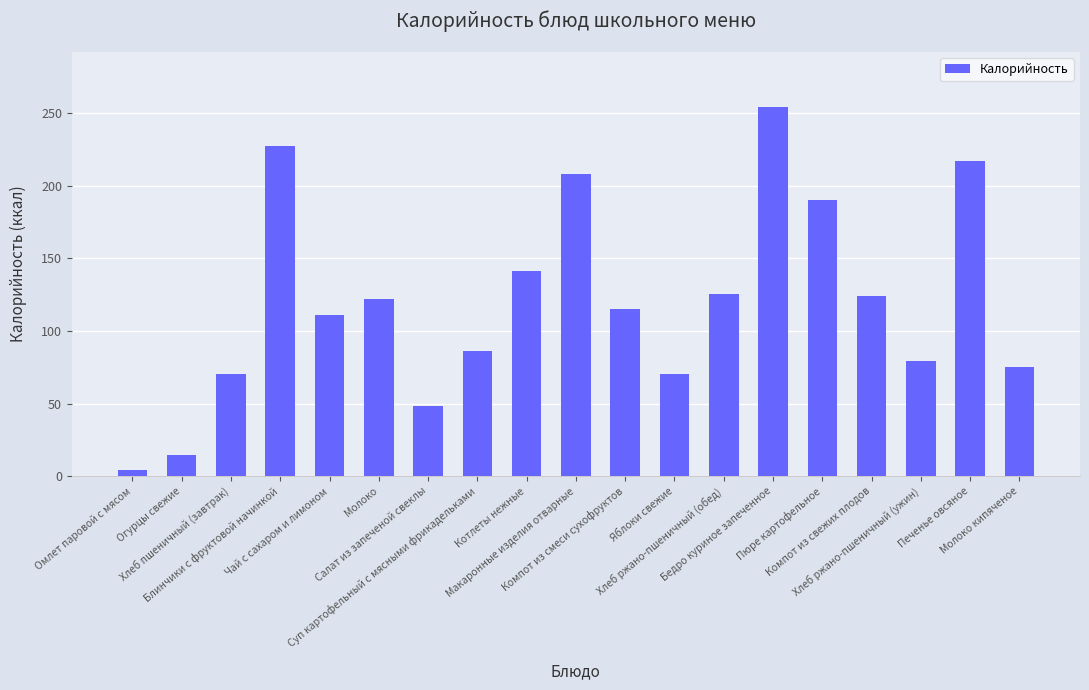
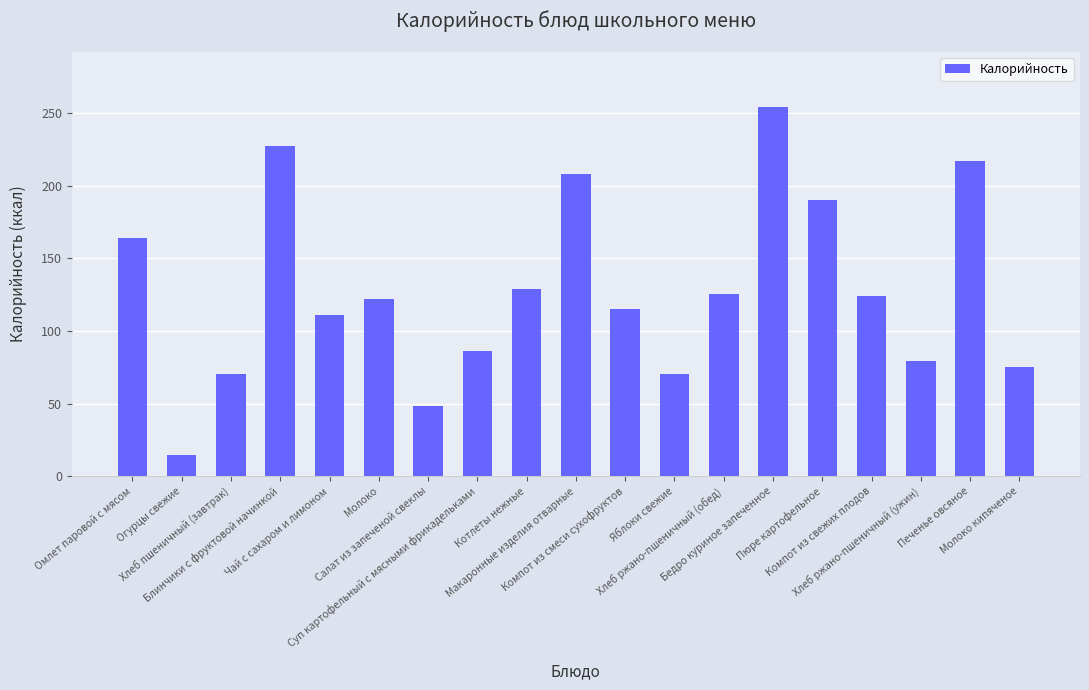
  {
-   "Омлет паровой с мясом": 4,
+   "Омлет паровой с мясом": 164,
    "Огурцы свежие": 15,
    "Хлеб пшеничный (завтрак)": 71,
    "Блинчики с фруктовой начинкой": 228,
    "Чай с сахаром и лимоном": 111,
    "Молоко": 122,
    "Салат из запеченой свеклы": 48,
    "Суп картофельный с мясными фрикадельками": 86,
-   "Котлеты нежные": 141,
+   "Котлеты нежные": 129,
    "Макаронные изделия отварные": 208,
    "Компот из смеси сухофруктов": 115,
    "Яблоки свежие": 71,
    "Хлеб ржано-пшеничный (обед)": 126,
    "Бедро куриное запеченное": 254,
    "Пюре картофельное": 191,
    "Компот из свежих плодов": 124,
    "Хлеб ржано-пшеничный (ужин)": 79,
    "Печенье овсяное": 217,
    "Молоко кипяченое": 75
  }
